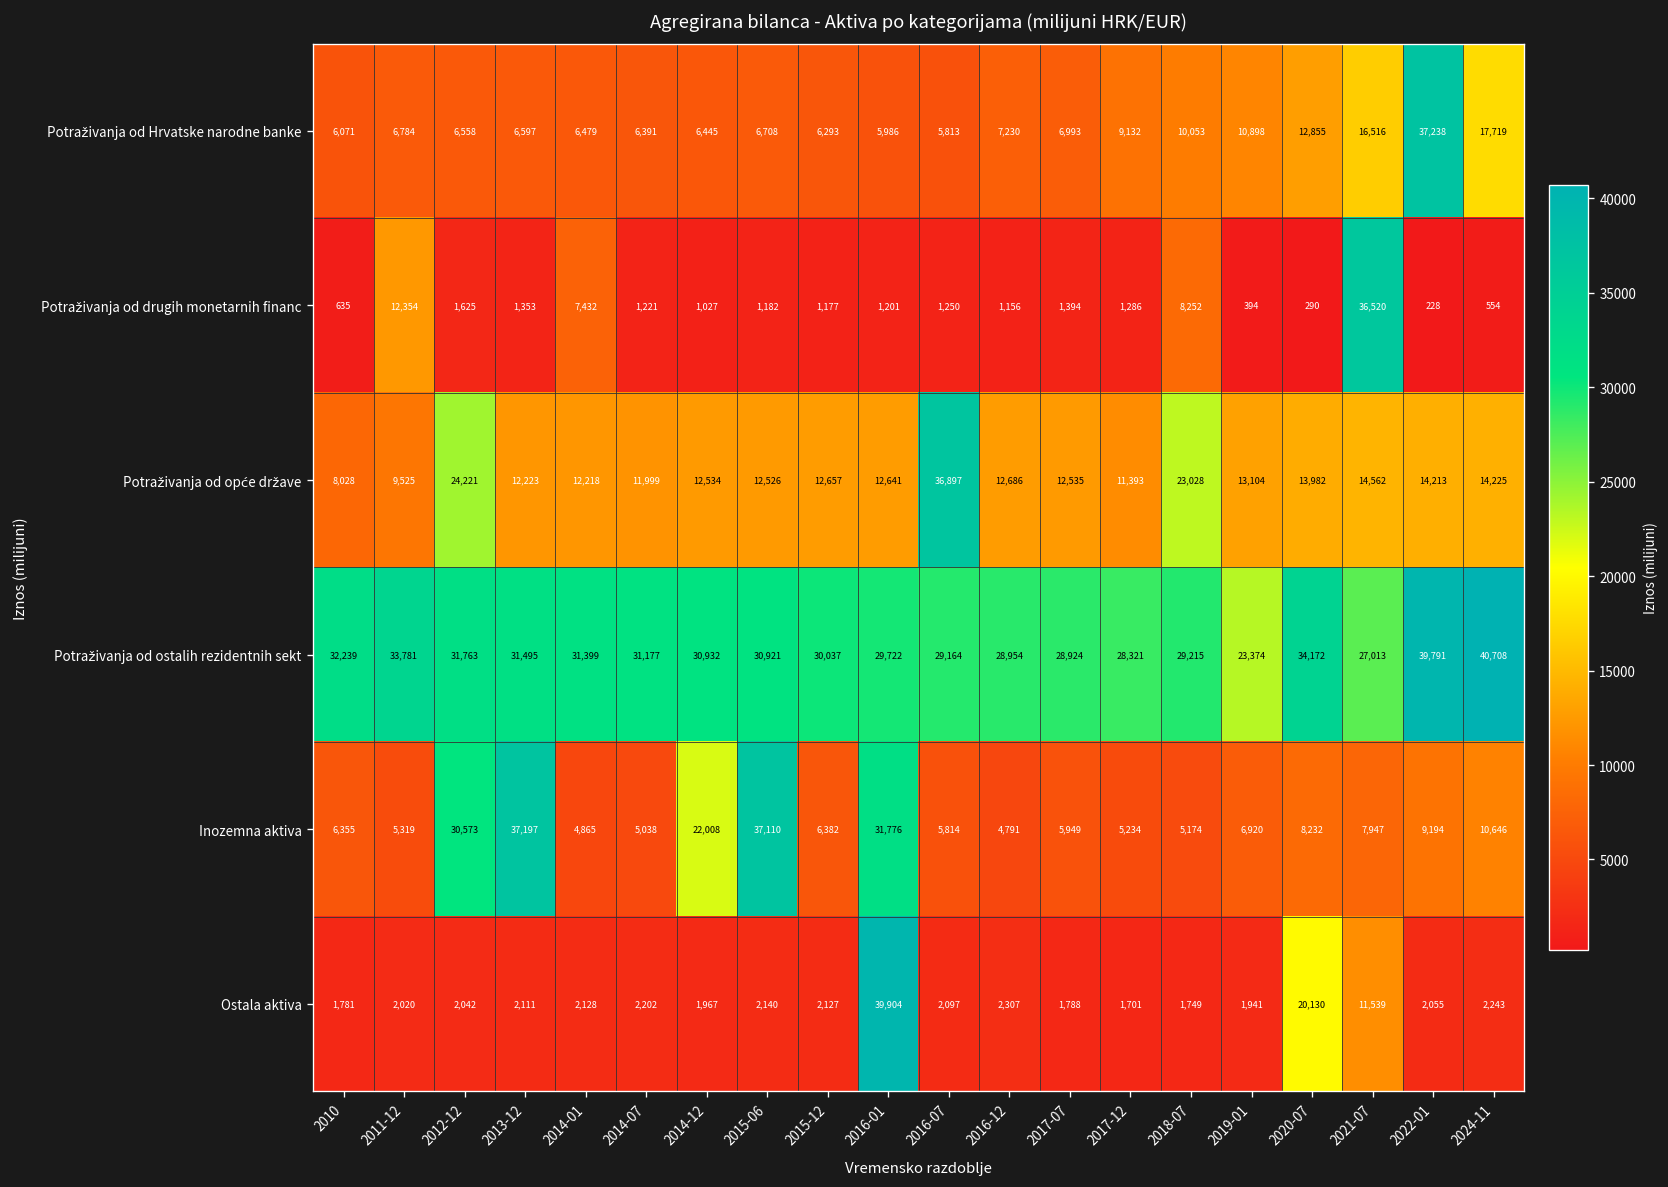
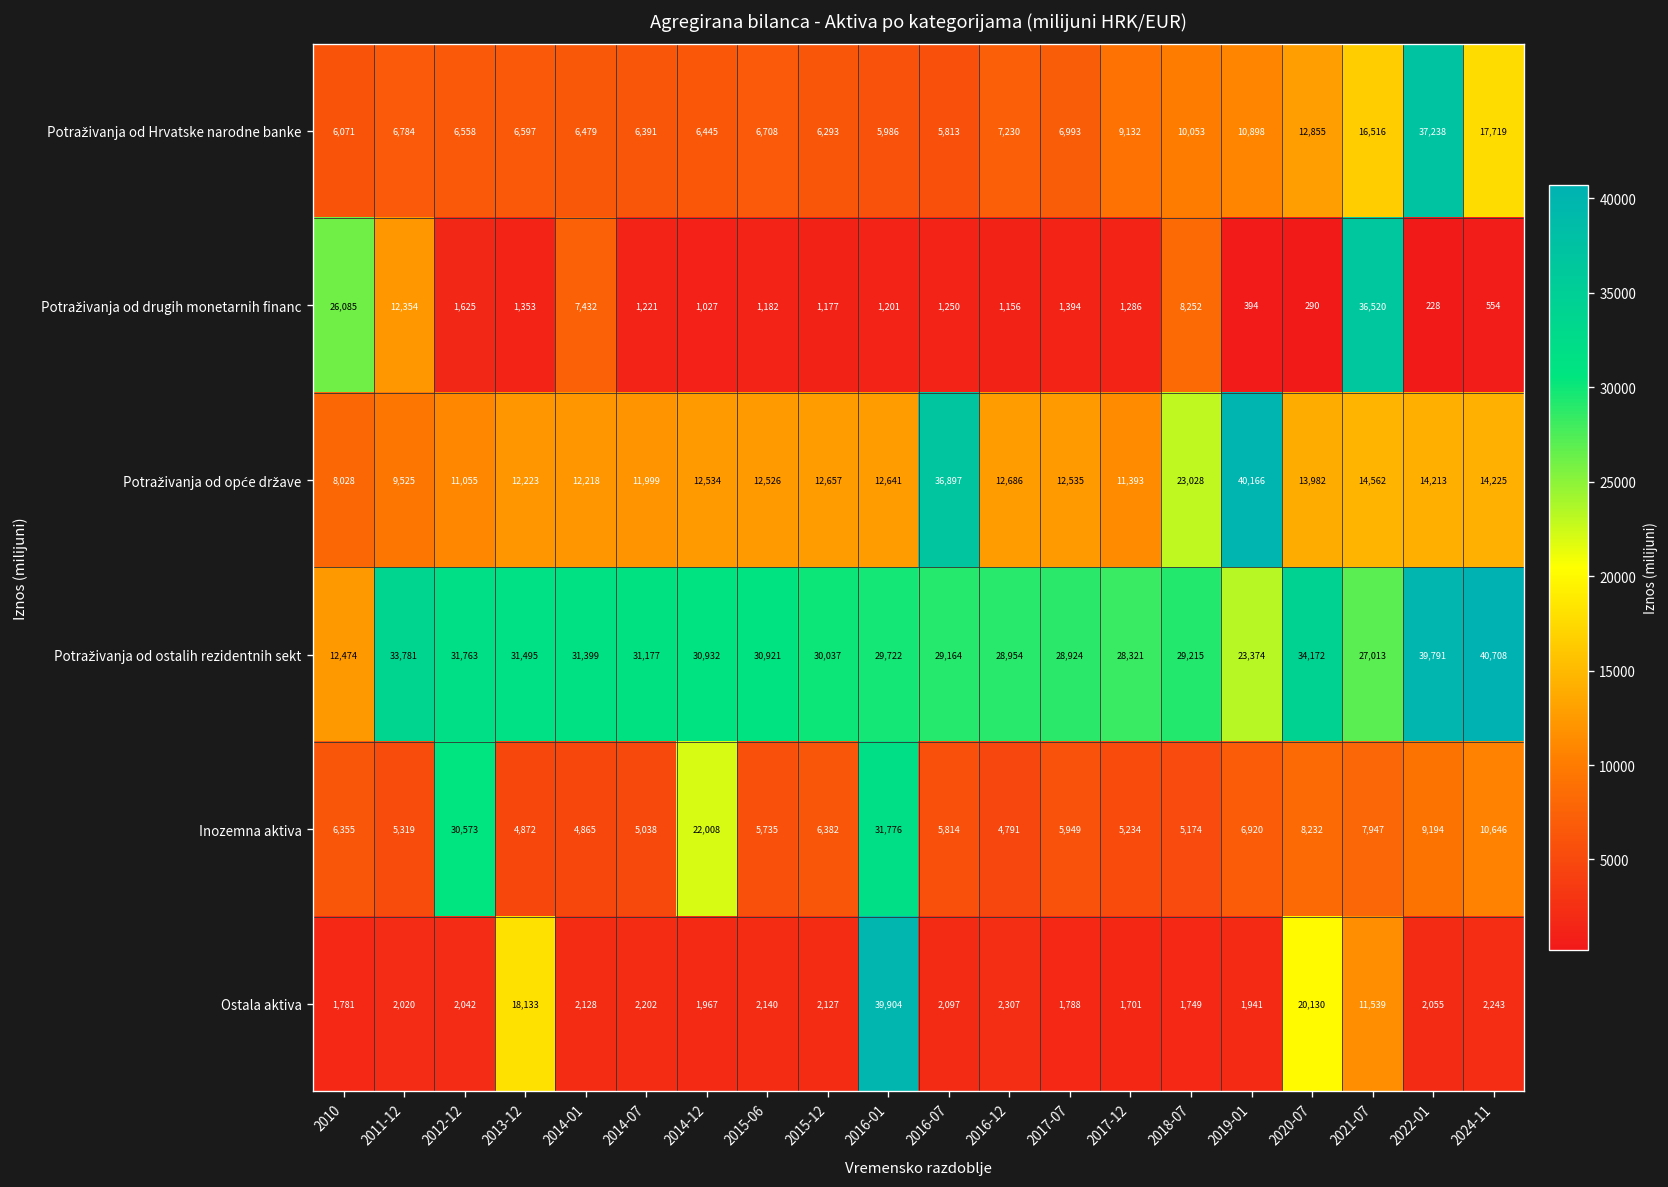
  {
    "Potraživanja od Hrvatske narodne banke": {
      "2010": "6,071",
      "2011-12": "6,784",
      "2012-12": "6,558",
      "2013-12": "6,597",
      "2014-01": "6,479",
      "2014-07": "6,391",
      "2014-12": "6,445",
      "2015-06": "6,708",
      "2015-12": "6,293",
      "2016-01": "5,986",
      "2016-07": "5,813",
      "2016-12": "7,230",
      "2017-07": "6,993",
      "2017-12": "9,132",
      "2018-07": "10,053",
      "2019-01": "10,898",
      "2020-07": "12,855",
      "2021-07": "16,516",
      "2022-01": "37,238",
      "2024-11": "17,719"
    },
    "Potraživanja od drugih monetarnih financ": {
-     "2010": "635",
+     "2010": "26,085",
      "2011-12": "12,354",
      "2012-12": "1,625",
      "2013-12": "1,353",
      "2014-01": "7,432",
      "2014-07": "1,221",
      "2014-12": "1,027",
      "2015-06": "1,182",
      "2015-12": "1,177",
      "2016-01": "1,201",
      "2016-07": "1,250",
      "2016-12": "1,156",
      "2017-07": "1,394",
      "2017-12": "1,286",
      "2018-07": "8,252",
      "2019-01": "394",
      "2020-07": "290",
      "2021-07": "36,520",
      "2022-01": "228",
      "2024-11": "554"
    },
    "Potraživanja od opće države": {
      "2010": "8,028",
      "2011-12": "9,525",
-     "2012-12": "24,221",
+     "2012-12": "11,055",
      "2013-12": "12,223",
      "2014-01": "12,218",
      "2014-07": "11,999",
      "2014-12": "12,534",
      "2015-06": "12,526",
      "2015-12": "12,657",
      "2016-01": "12,641",
      "2016-07": "36,897",
      "2016-12": "12,686",
      "2017-07": "12,535",
      "2017-12": "11,393",
      "2018-07": "23,028",
-     "2019-01": "13,104",
+     "2019-01": "40,166",
      "2020-07": "13,982",
      "2021-07": "14,562",
      "2022-01": "14,213",
      "2024-11": "14,225"
    },
    "Potraživanja od ostalih rezidentnih sekt": {
-     "2010": "32,239",
+     "2010": "12,474",
      "2011-12": "33,781",
      "2012-12": "31,763",
      "2013-12": "31,495",
      "2014-01": "31,399",
      "2014-07": "31,177",
      "2014-12": "30,932",
      "2015-06": "30,921",
      "2015-12": "30,037",
      "2016-01": "29,722",
      "2016-07": "29,164",
      "2016-12": "28,954",
      "2017-07": "28,924",
      "2017-12": "28,321",
      "2018-07": "29,215",
      "2019-01": "23,374",
      "2020-07": "34,172",
      "2021-07": "27,013",
      "2022-01": "39,791",
      "2024-11": "40,708"
    },
    "Inozemna aktiva": {
      "2010": "6,355",
      "2011-12": "5,319",
      "2012-12": "30,573",
-     "2013-12": "37,197",
+     "2013-12": "4,872",
      "2014-01": "4,865",
      "2014-07": "5,038",
      "2014-12": "22,008",
-     "2015-06": "37,110",
+     "2015-06": "5,735",
      "2015-12": "6,382",
      "2016-01": "31,776",
      "2016-07": "5,814",
      "2016-12": "4,791",
      "2017-07": "5,949",
      "2017-12": "5,234",
      "2018-07": "5,174",
      "2019-01": "6,920",
      "2020-07": "8,232",
      "2021-07": "7,947",
      "2022-01": "9,194",
      "2024-11": "10,646"
    },
    "Ostala aktiva": {
      "2010": "1,781",
      "2011-12": "2,020",
      "2012-12": "2,042",
-     "2013-12": "2,111",
+     "2013-12": "18,133",
      "2014-01": "2,128",
      "2014-07": "2,202",
      "2014-12": "1,967",
      "2015-06": "2,140",
      "2015-12": "2,127",
      "2016-01": "39,904",
      "2016-07": "2,097",
      "2016-12": "2,307",
      "2017-07": "1,788",
      "2017-12": "1,701",
      "2018-07": "1,749",
      "2019-01": "1,941",
      "2020-07": "20,130",
      "2021-07": "11,539",
      "2022-01": "2,055",
      "2024-11": "2,243"
    }
  }
